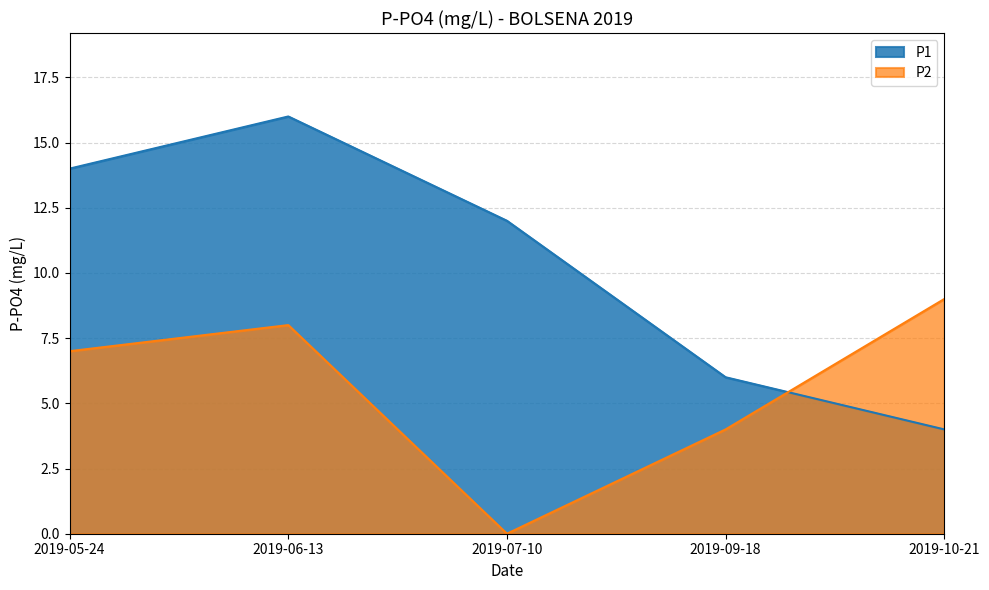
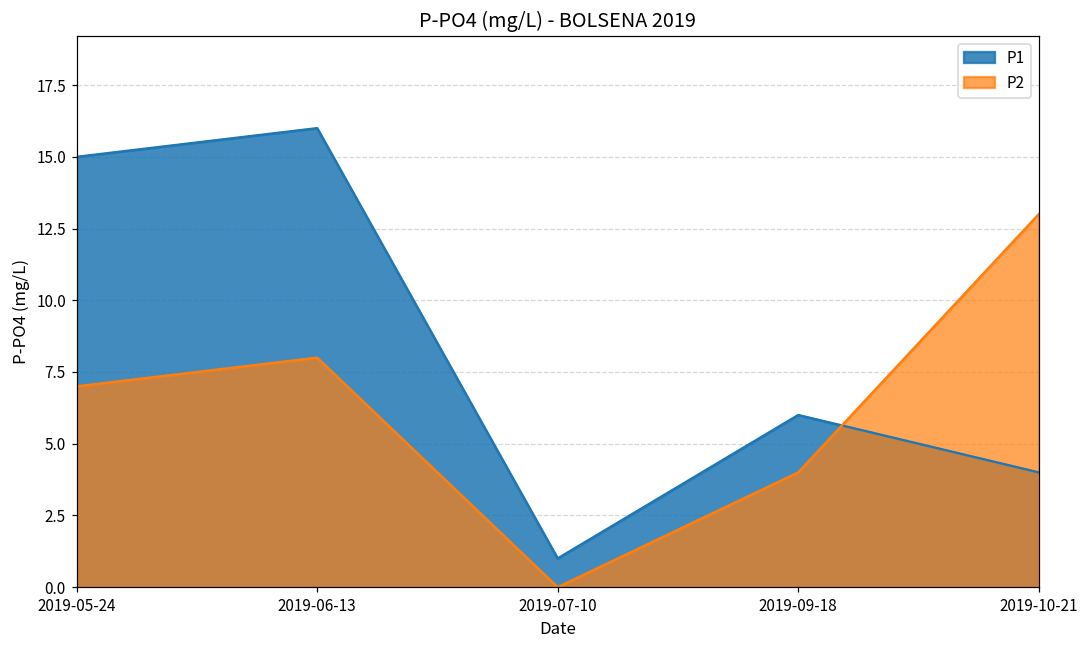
  {
    "P1": {
-     "2019-05-24": 14,
+     "2019-05-24": 15,
      "2019-06-13": 16,
-     "2019-07-10": 12,
+     "2019-07-10": 1,
      "2019-09-18": 6,
      "2019-10-21": 4
    },
    "P2": {
      "2019-05-24": 7,
      "2019-06-13": 8,
      "2019-07-10": 0,
      "2019-09-18": 4,
-     "2019-10-21": 9
+     "2019-10-21": 13
    }
  }
